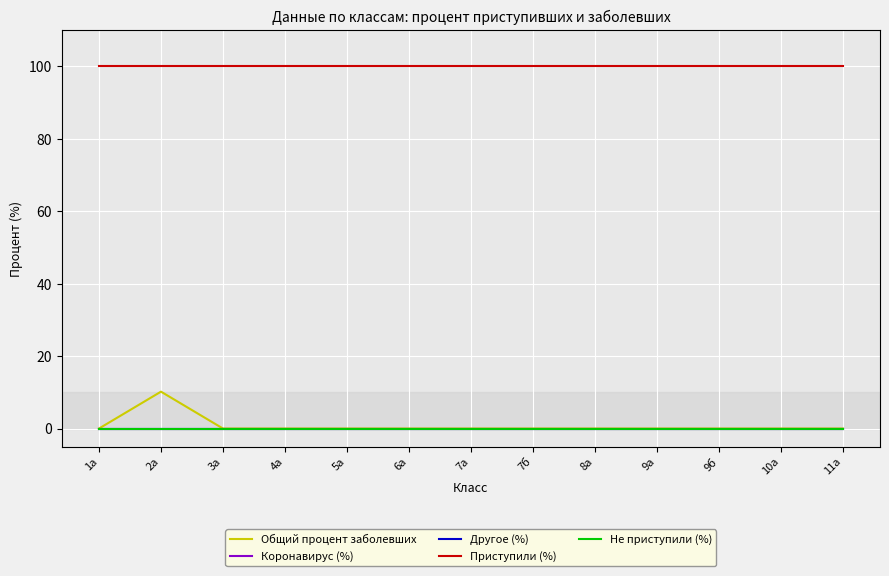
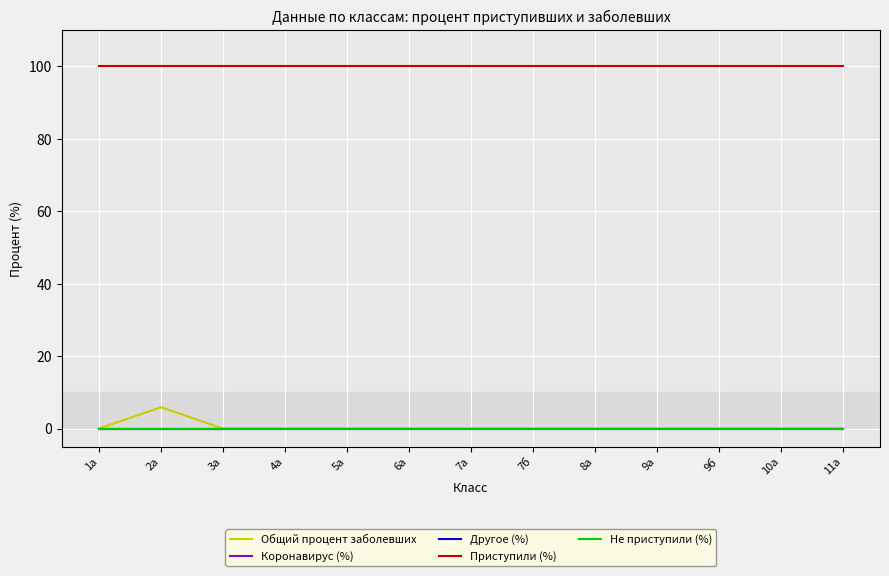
  {
    "Общий процент заболевших": {
-     "2а": 10
+     "2а": 6
    },
    "Не приступили (%)": {
      "2а": 0
    },
    "Приступили (%)": {
      "1а": 100,
      "2а": 100,
      "3а": 100,
      "4а": 100,
      "5а": 100,
      "6а": 100,
      "7а": 100,
      "7б": 100,
      "8а": 100,
      "9а": 100,
      "9б": 100,
      "10а": 100,
      "11а": 100
    }
  }
